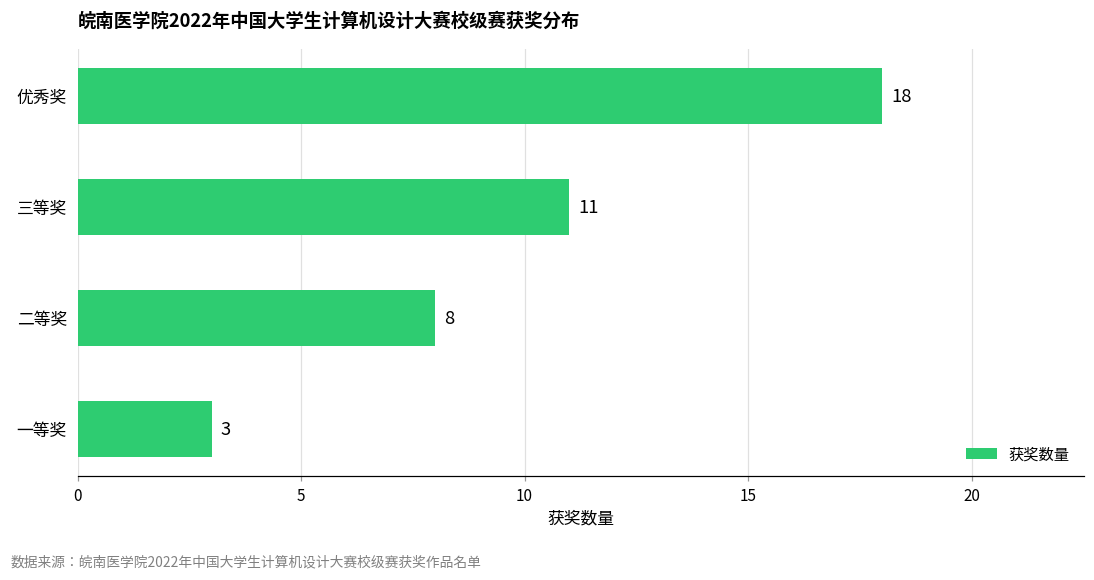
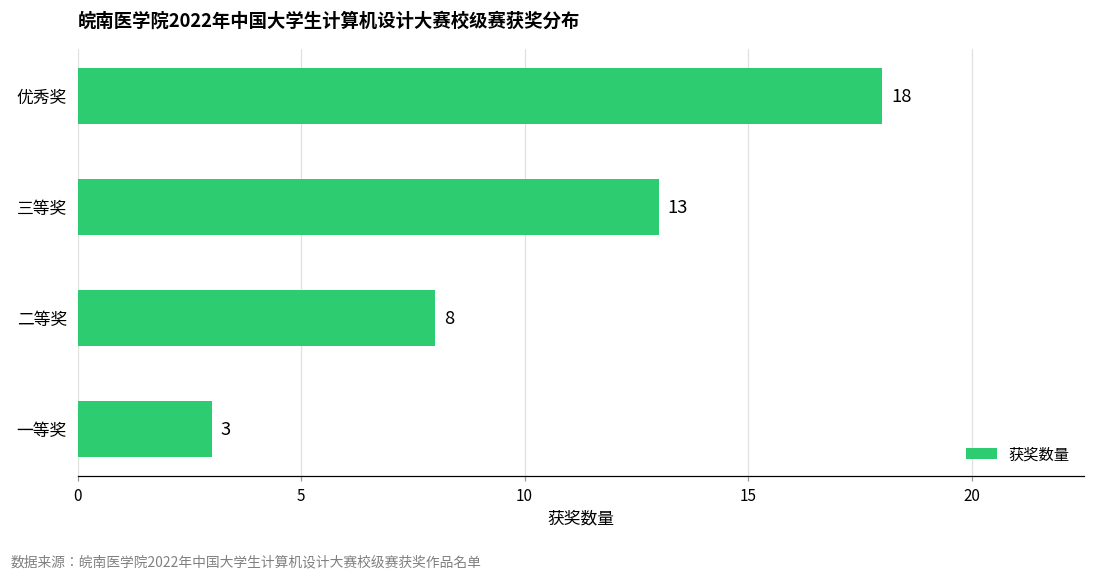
  {
    "优秀奖": 18,
-   "三等奖": 11,
+   "三等奖": 13,
    "二等奖": 8,
    "一等奖": 3
  }
